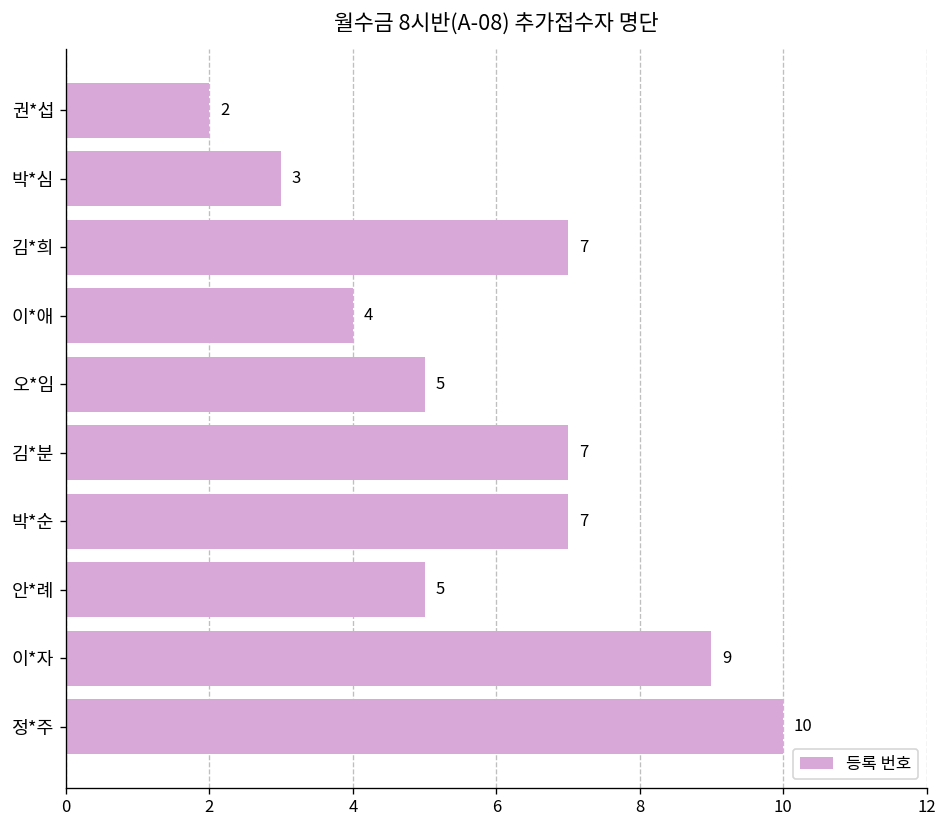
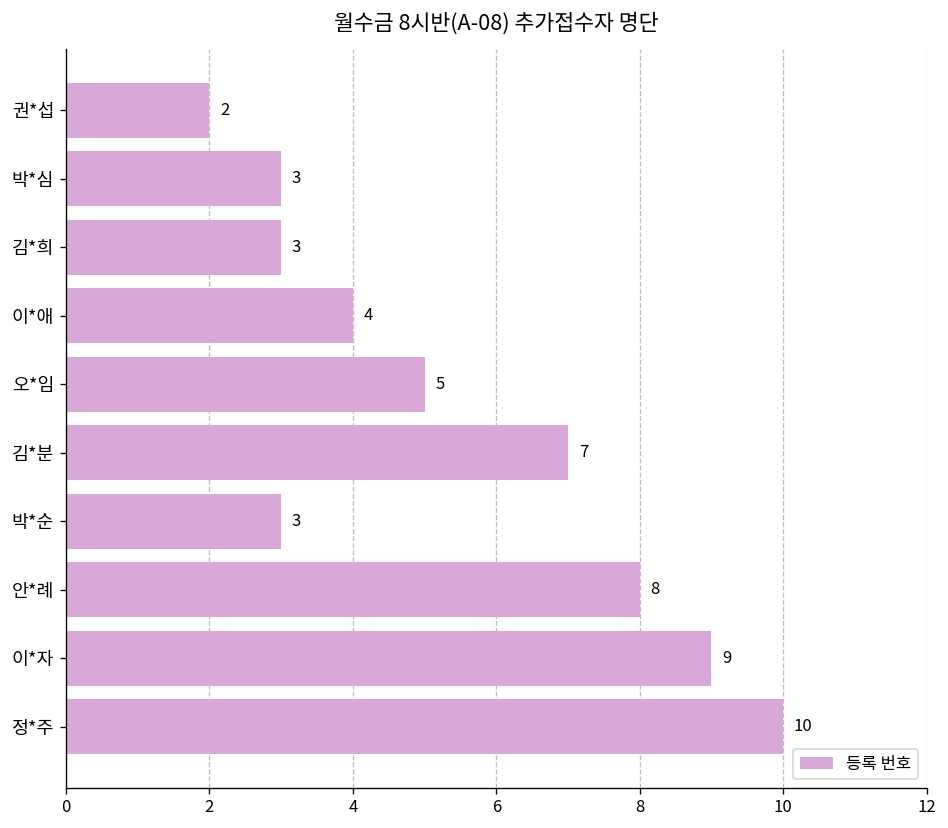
  {
    "권*섭": 2,
    "박*심": 3,
-   "김*희": 7,
+   "김*희": 3,
    "이*애": 4,
    "오*임": 5,
    "김*분": 7,
-   "박*순": 7,
-   "안*례": 5,
+   "박*순": 3,
+   "안*례": 8,
    "이*자": 9,
    "정*주": 10
  }
